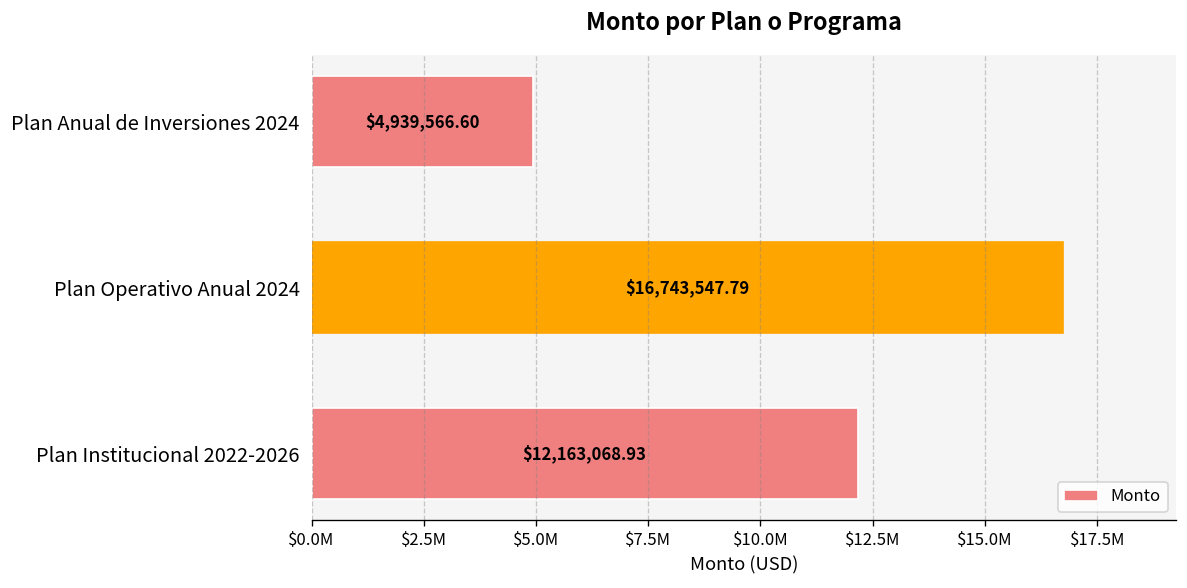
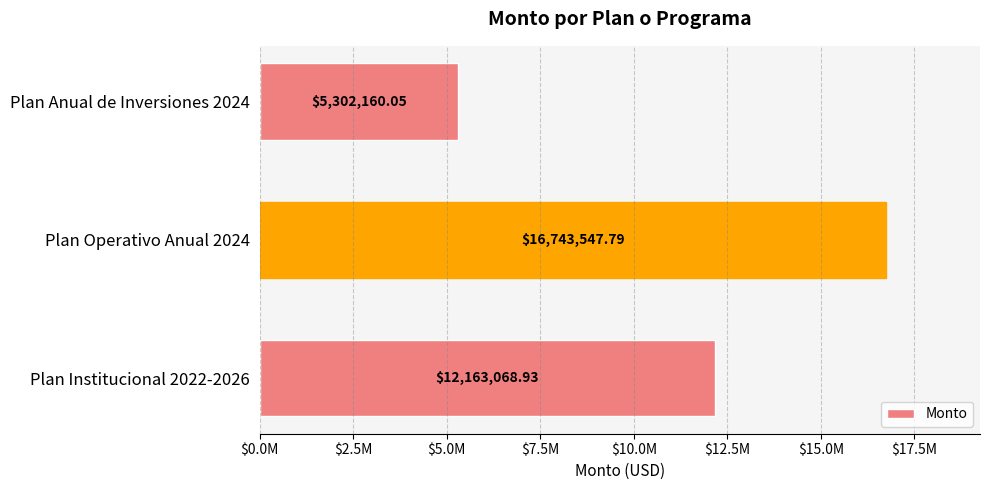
  {
-   "Plan Anual de Inversiones 2024": "$4,939,566.60",
+   "Plan Anual de Inversiones 2024": "$5,302,160.05",
    "Plan Operativo Anual 2024": "$16,743,547.79",
    "Plan Institucional 2022-2026": "$12,163,068.93"
  }
